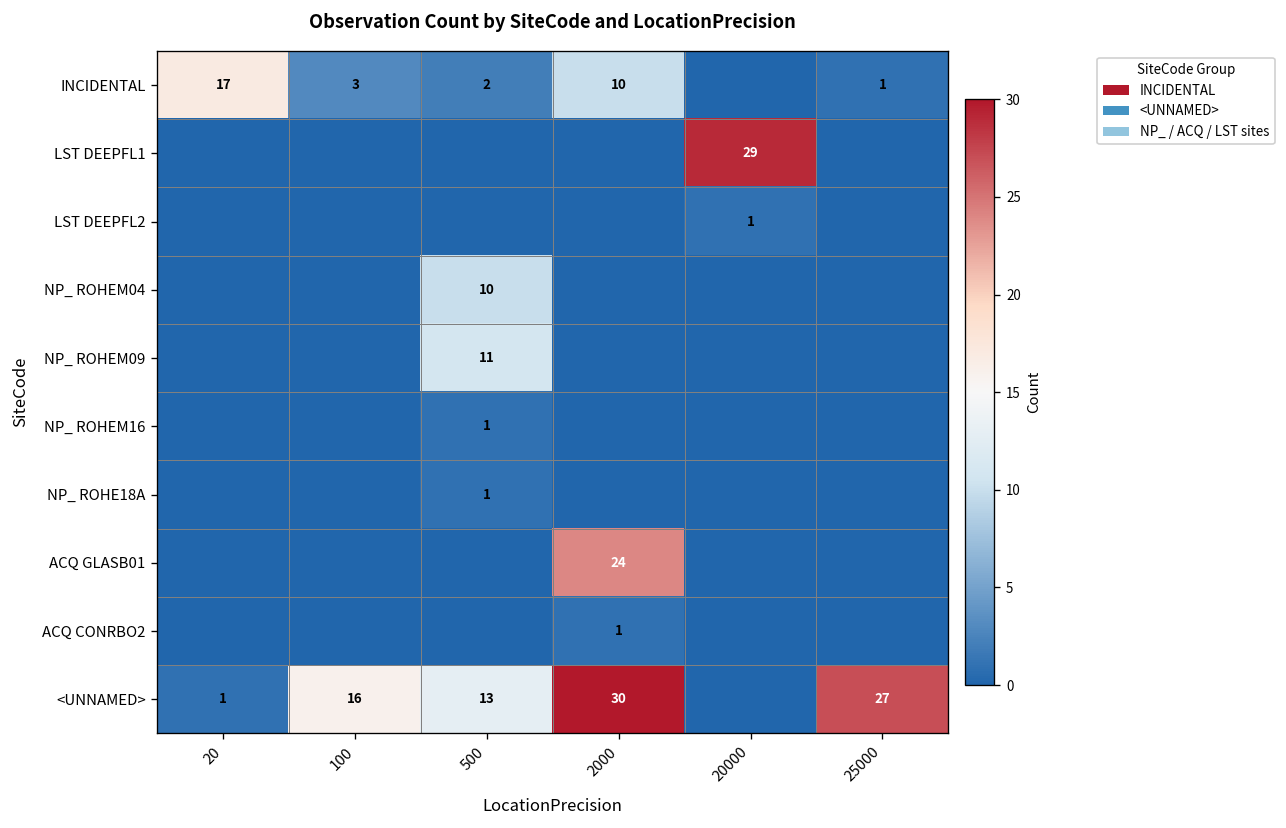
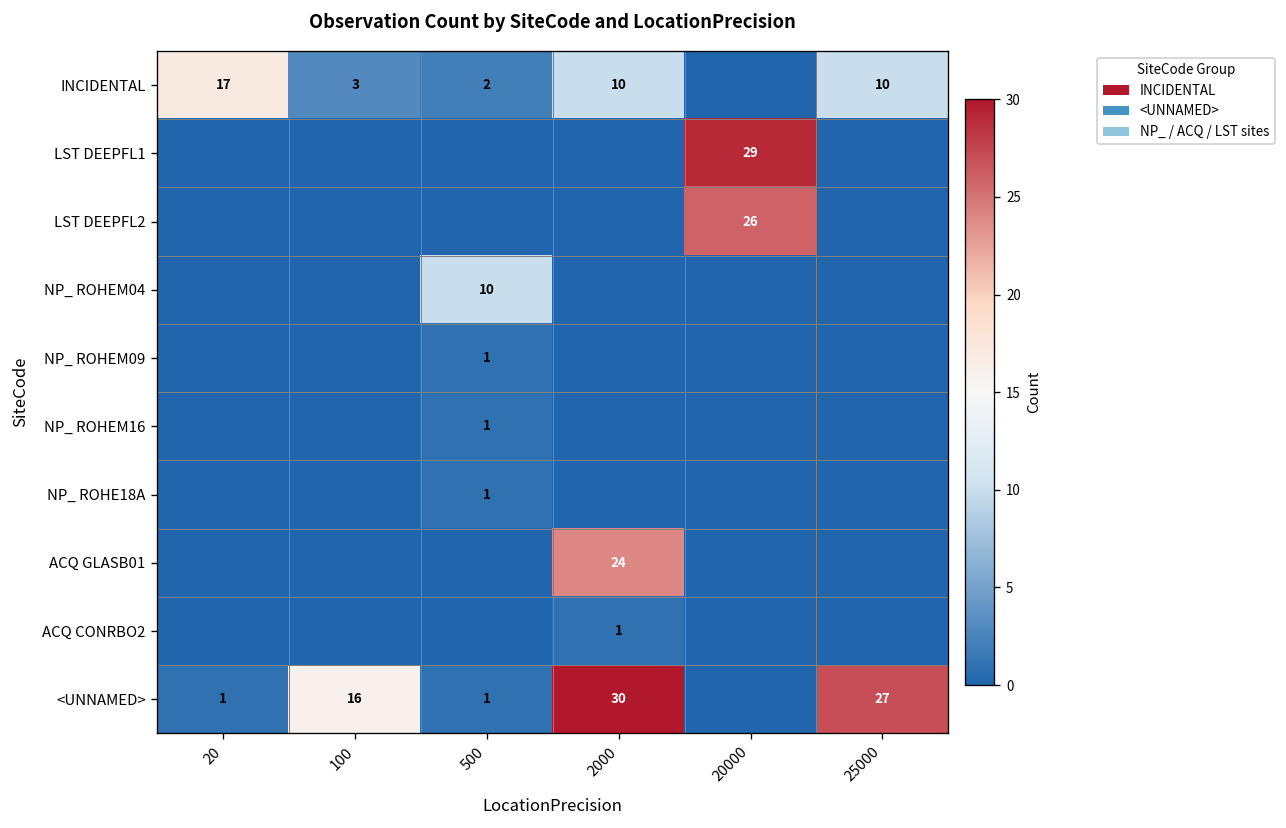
  {
    "INCIDENTAL": {
      "20": 17,
      "100": 3,
      "500": 2,
      "2000": 10,
-     "25000": 1
+     "25000": 10
    },
    "LST DEEPFL1": {
      "20000": 29
    },
    "LST DEEPFL2": {
-     "20000": 1
+     "20000": 26
    },
    "NP_ ROHEM04": {
      "500": 10
    },
    "NP_ ROHEM09": {
-     "500": 11
+     "500": 1
    },
    "NP_ ROHEM16": {
      "500": 1
    },
    "NP_ ROHE18A": {
      "500": 1
    },
    "ACQ GLASB01": {
      "2000": 24
    },
    "ACQ CONRBO2": {
      "2000": 1
    },
    "<UNNAMED>": {
      "20": 1,
      "100": 16,
-     "500": 13,
+     "500": 1,
      "2000": 30,
      "25000": 27
    }
  }
